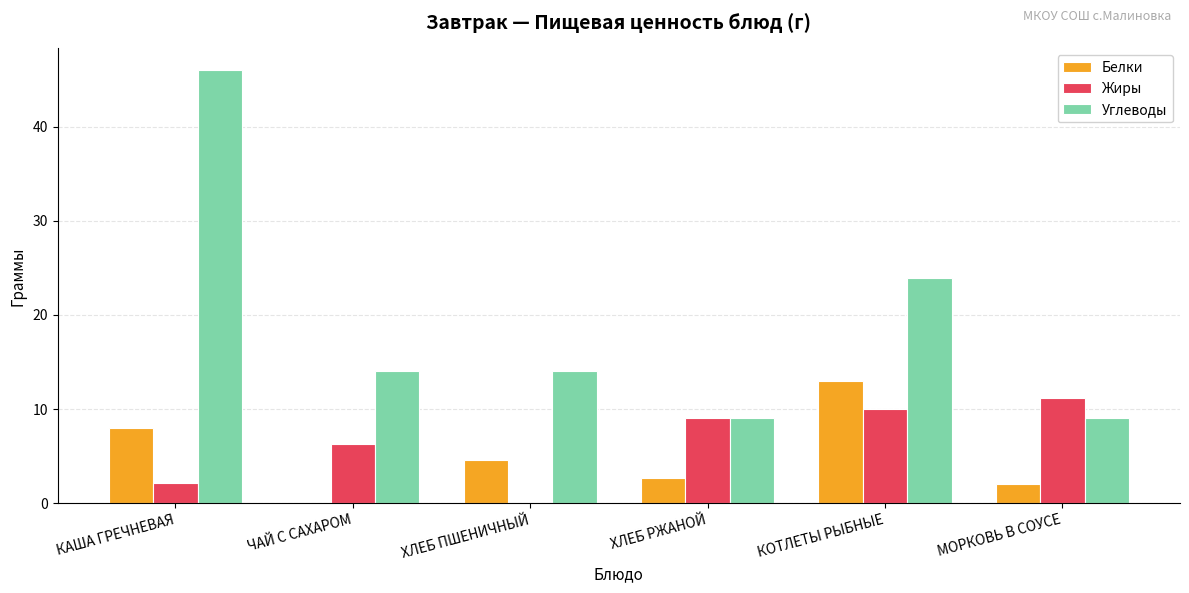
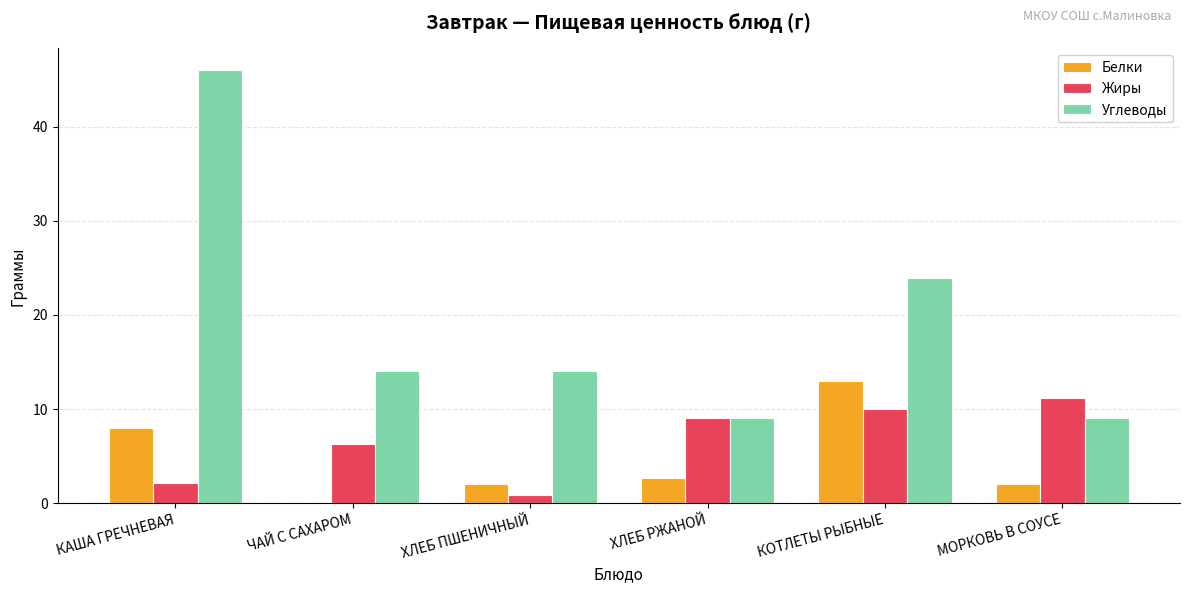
  {
    "Белки": {
      "КАША ГРЕЧНЕВАЯ": 8,
      "ЧАЙ С САХАРОМ": 0,
-     "ХЛЕБ ПШЕНИЧНЫЙ": 5,
+     "ХЛЕБ ПШЕНИЧНЫЙ": 2,
      "ХЛЕБ РЖАНОЙ": 3,
      "КОТЛЕТЫ РЫБНЫЕ": 13,
      "МОРКОВЬ В СОУСЕ": 2
    },
    "Жиры": {
      "КАША ГРЕЧНЕВАЯ": 2,
      "ЧАЙ С САХАРОМ": 6,
-     "ХЛЕБ ПШЕНИЧНЫЙ": 0,
+     "ХЛЕБ ПШЕНИЧНЫЙ": 1,
      "ХЛЕБ РЖАНОЙ": 9,
      "КОТЛЕТЫ РЫБНЫЕ": 10,
      "МОРКОВЬ В СОУСЕ": 11
    },
    "Углеводы": {
      "КАША ГРЕЧНЕВАЯ": 46,
      "ЧАЙ С САХАРОМ": 14,
      "ХЛЕБ ПШЕНИЧНЫЙ": 14,
      "ХЛЕБ РЖАНОЙ": 9,
      "КОТЛЕТЫ РЫБНЫЕ": 24,
      "МОРКОВЬ В СОУСЕ": 9
    }
  }
